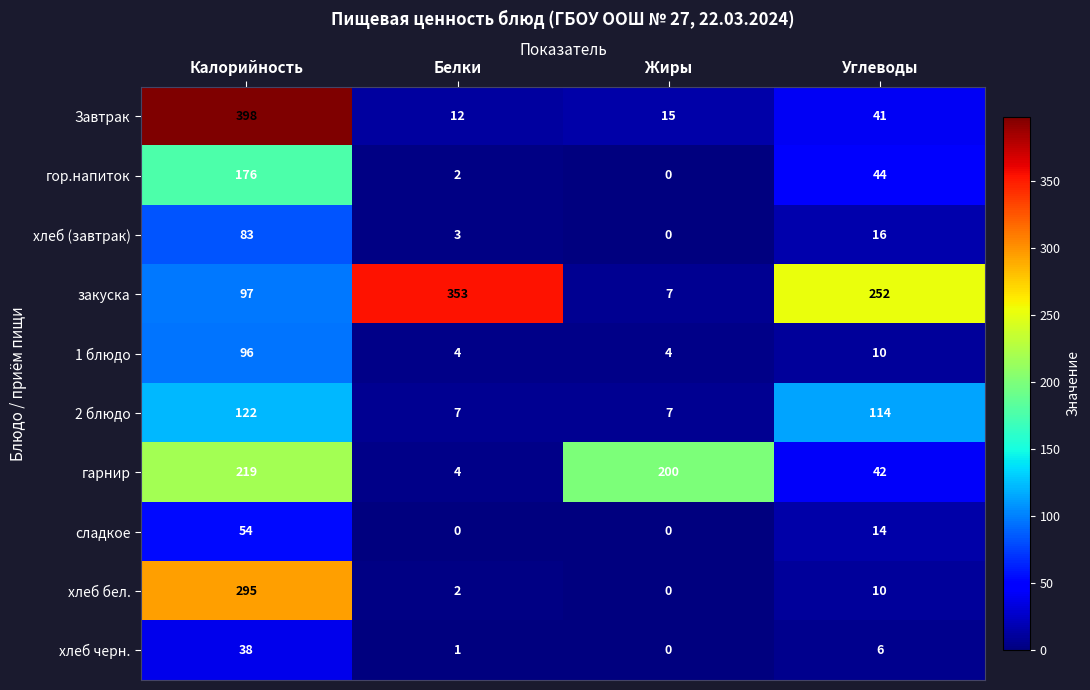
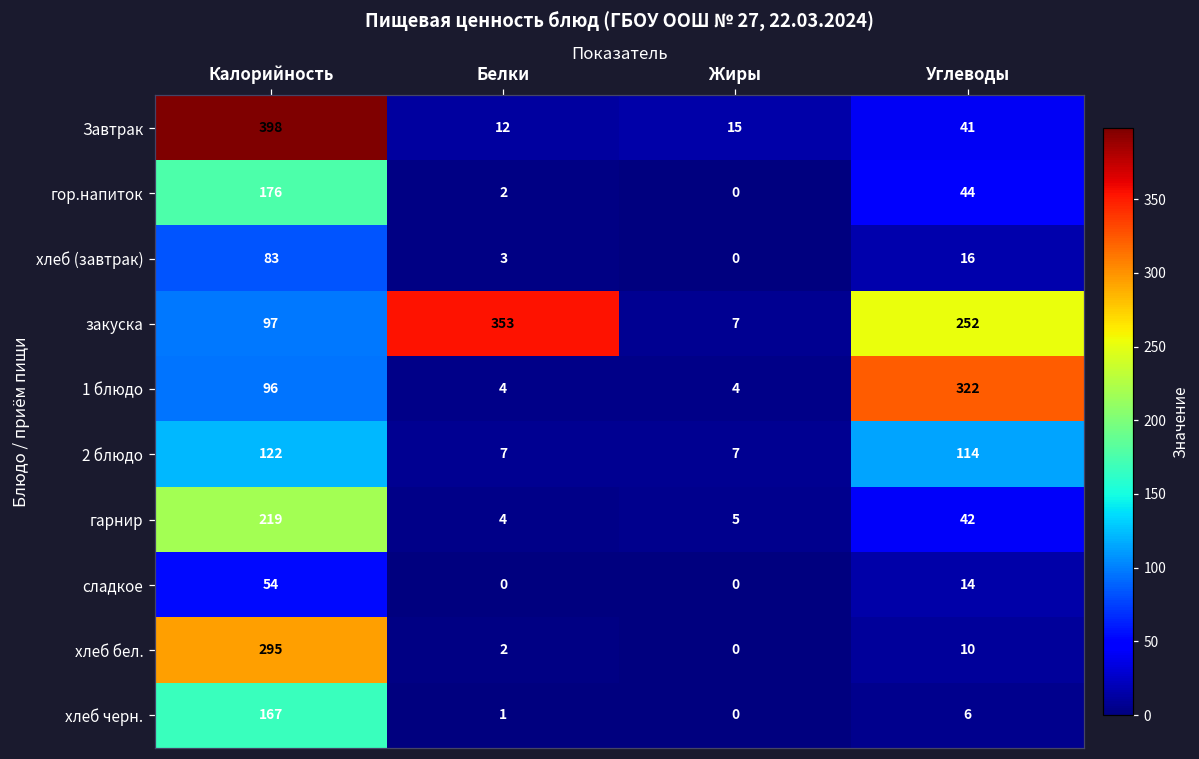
  {
    "Завтрак": {
      "Калорийность": 398,
      "Белки": 12,
      "Жиры": 15,
      "Углеводы": 41
    },
    "гор.напиток": {
      "Калорийность": 176,
      "Белки": 2,
      "Жиры": 0,
      "Углеводы": 44
    },
    "хлеб (завтрак)": {
      "Калорийность": 83,
      "Белки": 3,
      "Жиры": 0,
      "Углеводы": 16
    },
    "закуска": {
      "Калорийность": 97,
      "Белки": 353,
      "Жиры": 7,
      "Углеводы": 252
    },
    "1 блюдо": {
      "Калорийность": 96,
      "Белки": 4,
      "Жиры": 4,
-     "Углеводы": 10
+     "Углеводы": 322
    },
    "2 блюдо": {
      "Калорийность": 122,
      "Белки": 7,
      "Жиры": 7,
      "Углеводы": 114
    },
    "гарнир": {
      "Калорийность": 219,
      "Белки": 4,
-     "Жиры": 200,
+     "Жиры": 5,
      "Углеводы": 42
    },
    "сладкое": {
      "Калорийность": 54,
      "Белки": 0,
      "Жиры": 0,
      "Углеводы": 14
    },
    "хлеб бел.": {
      "Калорийность": 295,
      "Белки": 2,
      "Жиры": 0,
      "Углеводы": 10
    },
    "хлеб черн.": {
-     "Калорийность": 38,
+     "Калорийность": 167,
      "Белки": 1,
      "Жиры": 0,
      "Углеводы": 6
    }
  }
